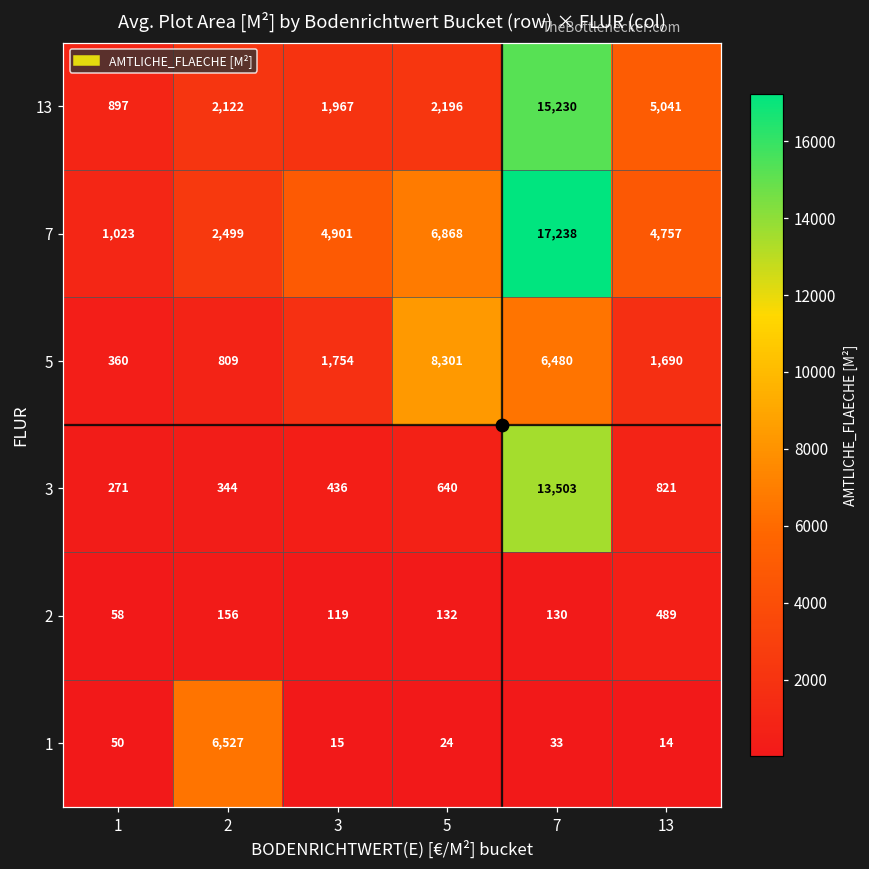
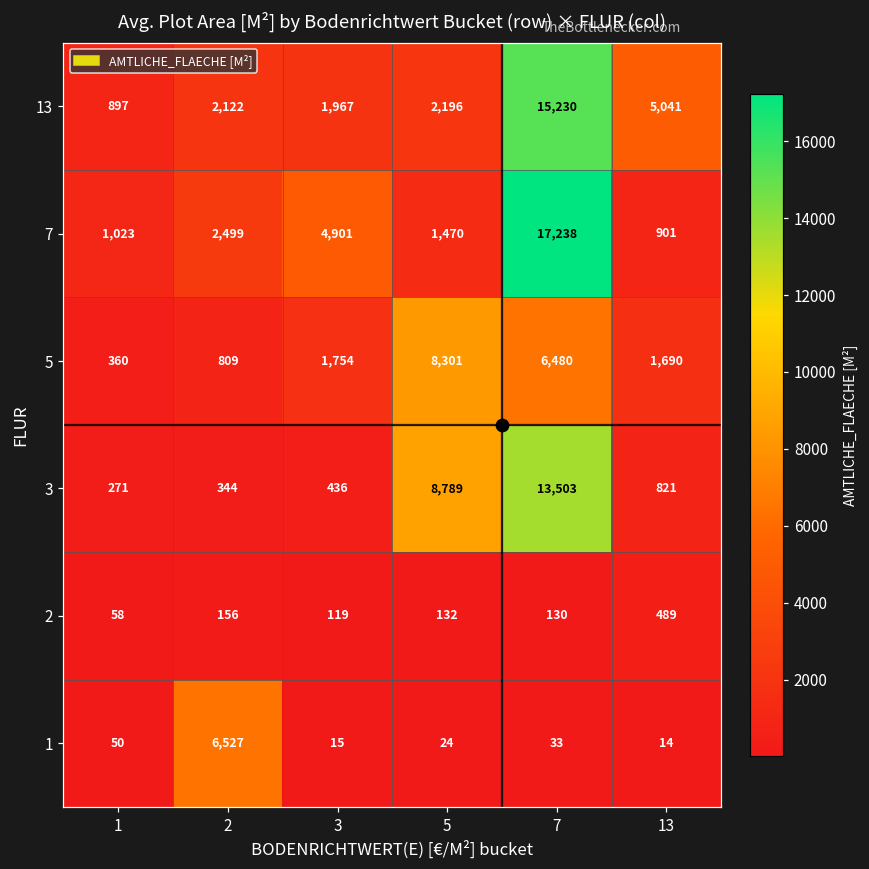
  {
    "13": {
      "1": "897",
      "2": "2,122",
      "3": "1,967",
      "5": "2,196",
      "7": "15,230",
      "13": "5,041"
    },
    "7": {
      "1": "1,023",
      "2": "2,499",
      "3": "4,901",
-     "5": "6,868",
+     "5": "1,470",
      "7": "17,238",
-     "13": "4,757"
+     "13": "901"
    },
    "5": {
      "1": "360",
      "2": "809",
      "3": "1,754",
      "5": "8,301",
      "7": "6,480",
      "13": "1,690"
    },
    "3": {
      "1": "271",
      "2": "344",
      "3": "436",
-     "5": "640",
+     "5": "8,789",
      "7": "13,503",
      "13": "821"
    },
    "2": {
      "1": "58",
      "2": "156",
      "3": "119",
      "5": "132",
      "7": "130",
      "13": "489"
    },
    "1": {
      "1": "50",
      "2": "6,527",
      "3": "15",
      "5": "24",
      "7": "33",
      "13": "14"
    }
  }
